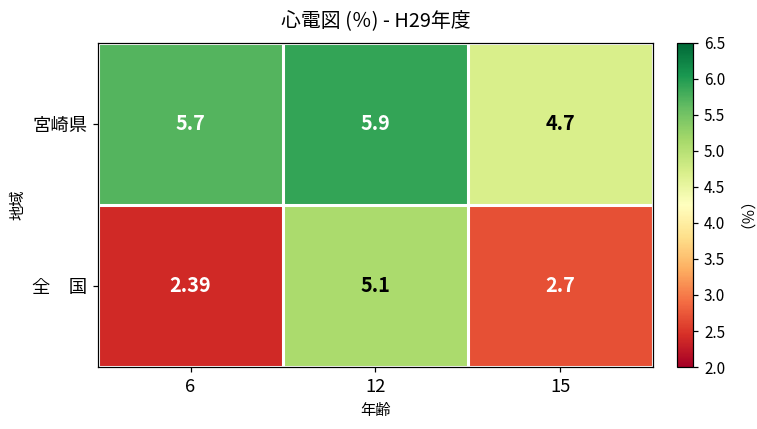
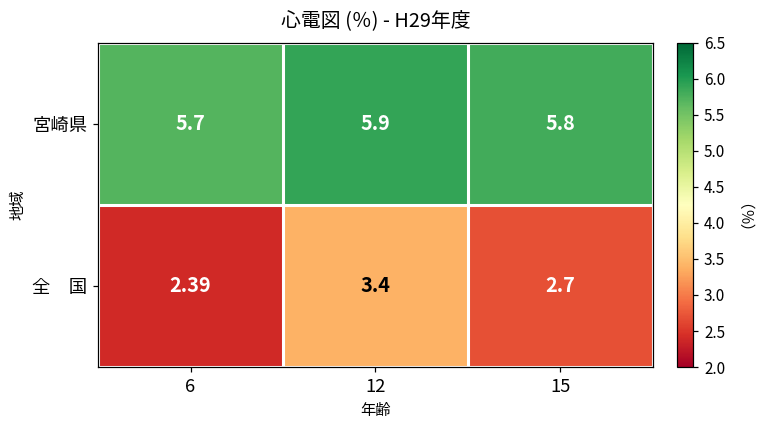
  {
    "宮崎県": {
      "6": 5.7,
      "12": 5.9,
-     "15": 4.7
+     "15": 5.8
    },
    "全 国": {
      "6": 2.39,
-     "12": 5.1,
+     "12": 3.4,
      "15": 2.7
    }
  }
